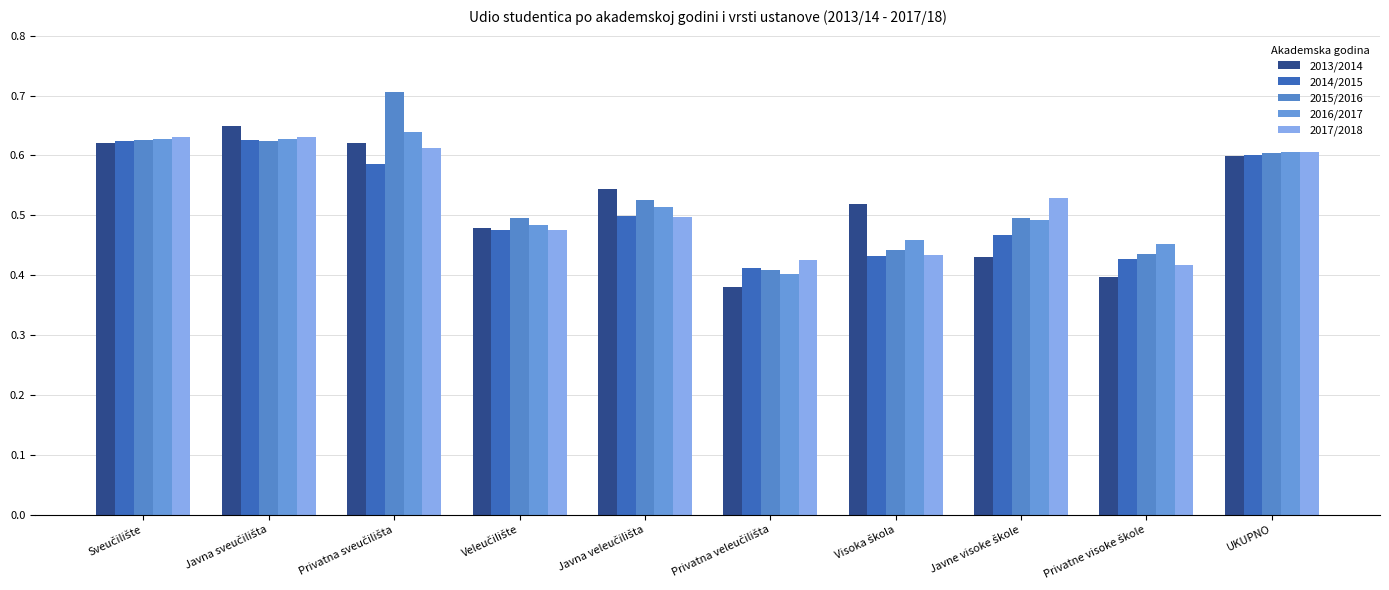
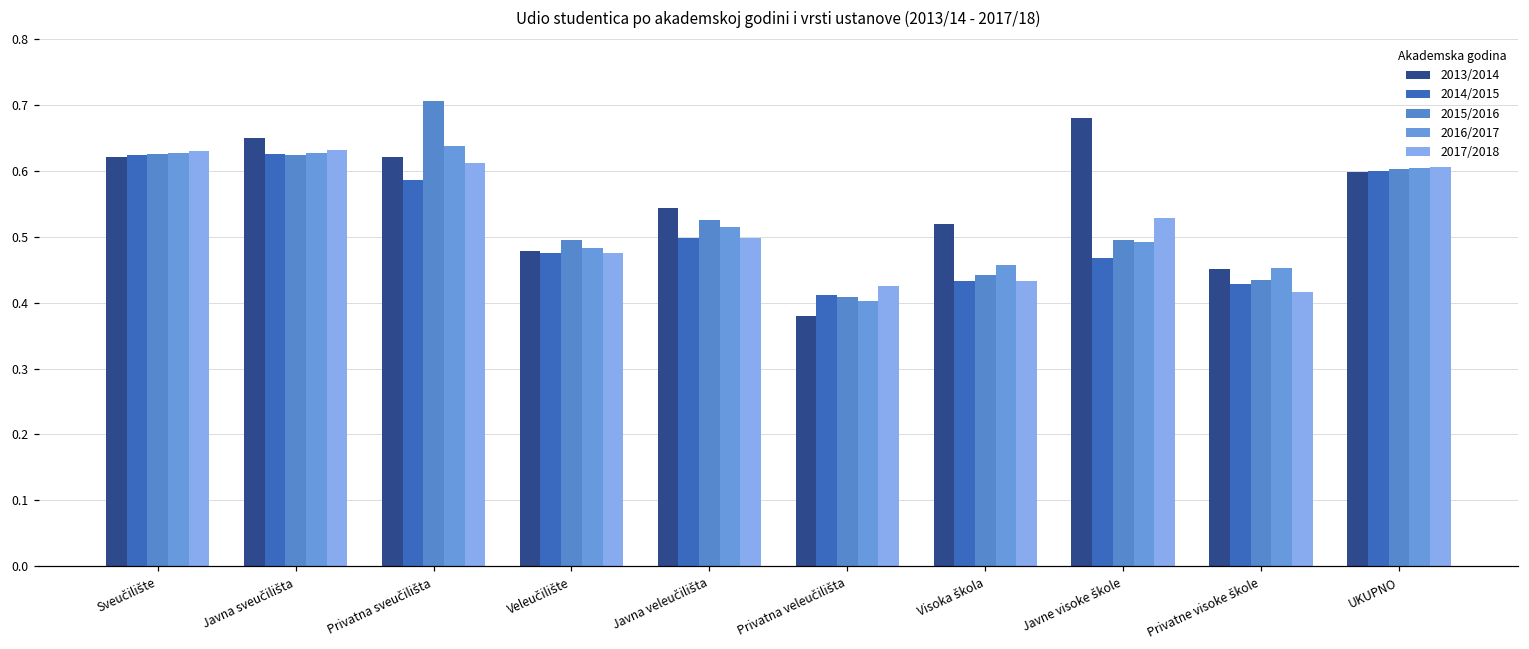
  {
    "2013/2014": {
      "Sveučilište": 0.62,
      "Javna sveučilišta": 0.65,
      "Privatna sveučilišta": 0.62,
      "Veleučilište": 0.48,
      "Javna veleučilišta": 0.54,
      "Privatna veleučilišta": 0.38,
      "Visoka škola": 0.52,
-     "Javne visoke škole": 0.43,
-     "Privatne visoke škole": 0.40,
+     "Javne visoke škole": 0.68,
+     "Privatne visoke škole": 0.45,
      "UKUPNO": 0.60
    }
  }
